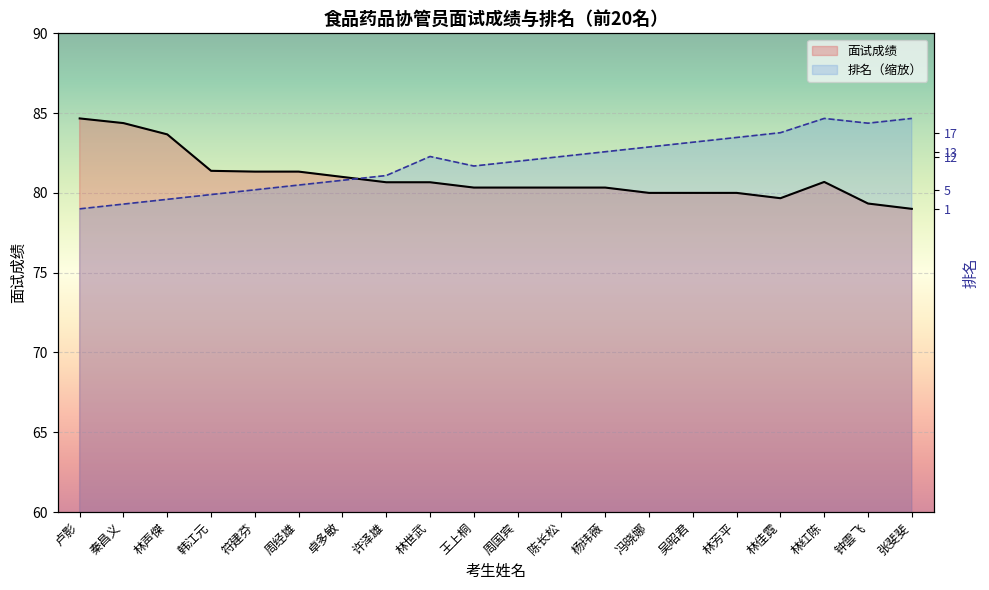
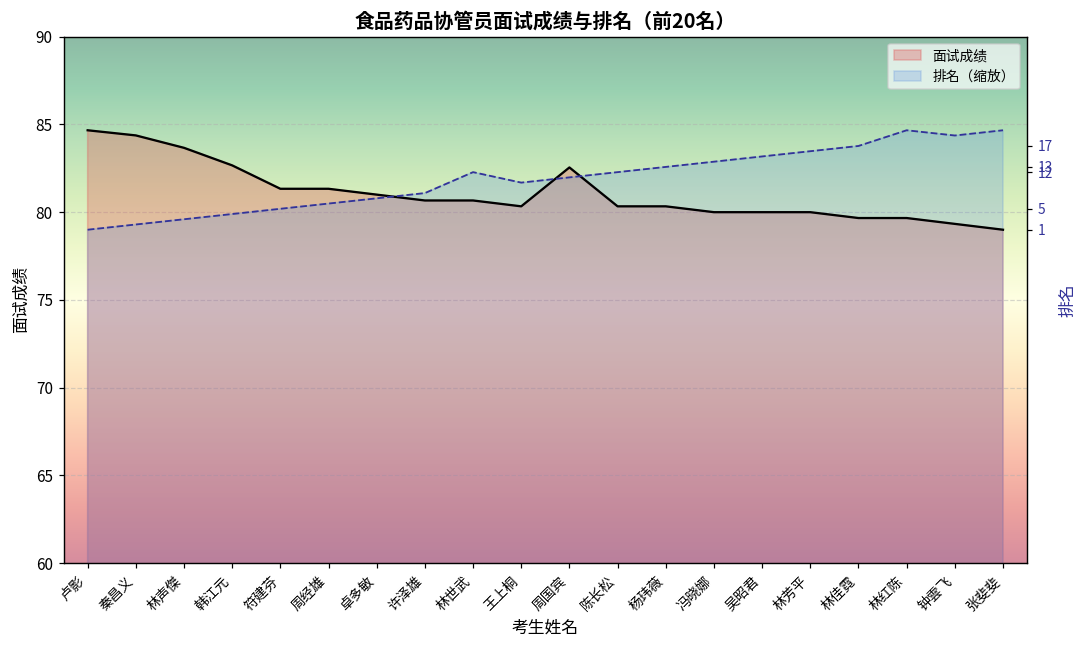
  {
    "面试成绩": {
      "卢影": 84.7,
      "秦昌义": 84.4,
      "林声傑": 83.7,
-     "韩江元": 81.4,
+     "韩江元": 82.7,
      "符建芬": 81.3,
      "周经雄": 81.3,
      "卓多敏": 81.0,
      "许泽雄": 80.7,
      "林世武": 80.7,
      "王上桐": 80.3,
-     "周国宾": 80.3,
+     "周国宾": 82.5,
      "陈长松": 80.3,
      "杨玮薇": 80.3,
      "冯晓娜": 80.0,
      "吴昭君": 80.0,
      "林芳平": 80.0,
      "林佳霓": 79.7,
-     "林红陈": 80.7,
+     "林红陈": 79.7,
      "钟雲飞": 79.3,
      "张斐斐": 79.0
    },
    "排名（缩放）": {
      "卢影": 79.0,
      "秦昌义": 79.3,
      "林声傑": 79.6,
      "韩江元": 79.9,
      "符建芬": 80.2,
      "周经雄": 80.5,
      "卓多敏": 80.8,
      "许泽雄": 81.1,
      "林世武": 82.3,
      "王上桐": 81.7,
      "周国宾": 82.0,
      "陈长松": 82.3,
      "杨玮薇": 82.6,
      "冯晓娜": 82.9,
      "吴昭君": 83.2,
      "林芳平": 83.5,
      "林佳霓": 83.8,
      "林红陈": 84.7,
      "钟雲飞": 84.4,
      "张斐斐": 84.7
    }
  }
